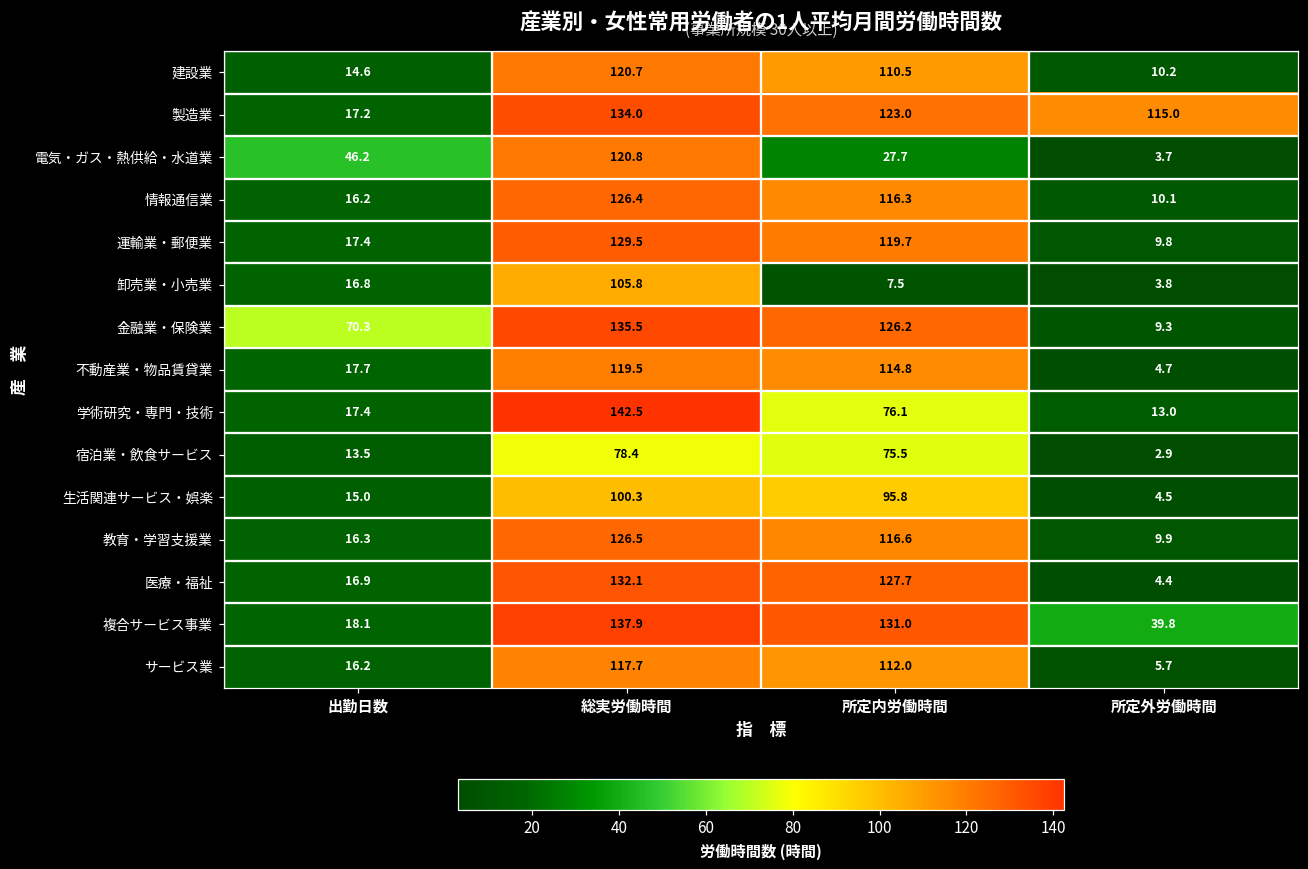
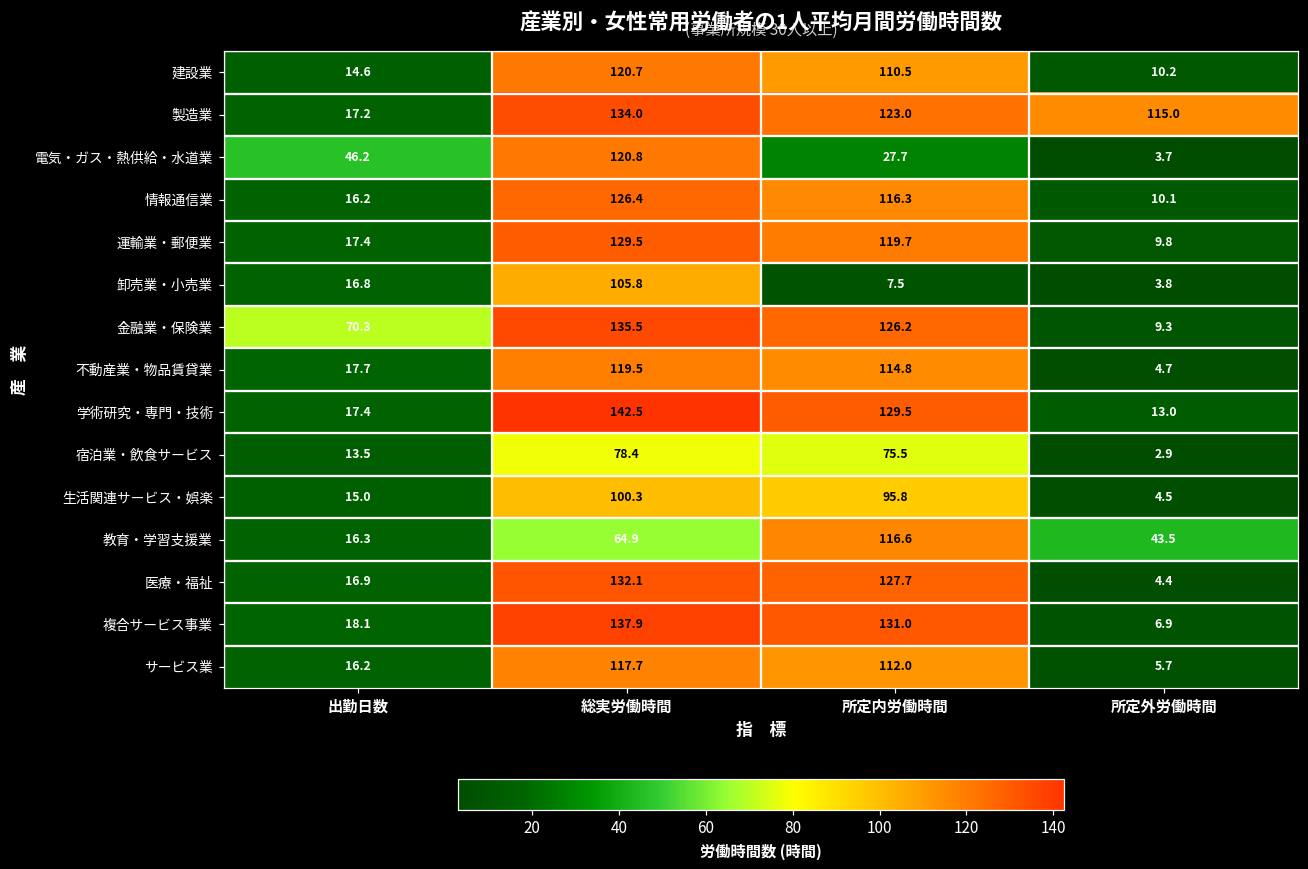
  {
    "建設業": {
      "出勤日数": 14.6,
      "総実労働時間": 120.7,
      "所定内労働時間": 110.5,
      "所定外労働時間": 10.2
    },
    "製造業": {
      "出勤日数": 17.2,
      "総実労働時間": 134.0,
      "所定内労働時間": 123.0,
      "所定外労働時間": 115.0
    },
    "電気・ガス・熱供給・水道業": {
      "出勤日数": 46.2,
      "総実労働時間": 120.8,
      "所定内労働時間": 27.7,
      "所定外労働時間": 3.7
    },
    "情報通信業": {
      "出勤日数": 16.2,
      "総実労働時間": 126.4,
      "所定内労働時間": 116.3,
      "所定外労働時間": 10.1
    },
    "運輸業・郵便業": {
      "出勤日数": 17.4,
      "総実労働時間": 129.5,
      "所定内労働時間": 119.7,
      "所定外労働時間": 9.8
    },
    "卸売業・小売業": {
      "出勤日数": 16.8,
      "総実労働時間": 105.8,
      "所定内労働時間": 7.5,
      "所定外労働時間": 3.8
    },
    "金融業・保険業": {
      "出勤日数": 70.3,
      "総実労働時間": 135.5,
      "所定内労働時間": 126.2,
      "所定外労働時間": 9.3
    },
    "不動産業・物品賃貸業": {
      "出勤日数": 17.7,
      "総実労働時間": 119.5,
      "所定内労働時間": 114.8,
      "所定外労働時間": 4.7
    },
    "学術研究・専門・技術": {
      "出勤日数": 17.4,
      "総実労働時間": 142.5,
-     "所定内労働時間": 76.1,
+     "所定内労働時間": 129.5,
      "所定外労働時間": 13.0
    },
    "宿泊業・飲食サービス": {
      "出勤日数": 13.5,
      "総実労働時間": 78.4,
      "所定内労働時間": 75.5,
      "所定外労働時間": 2.9
    },
    "生活関連サービス・娯楽": {
      "出勤日数": 15.0,
      "総実労働時間": 100.3,
      "所定内労働時間": 95.8,
      "所定外労働時間": 4.5
    },
    "教育・学習支援業": {
      "出勤日数": 16.3,
-     "総実労働時間": 126.5,
+     "総実労働時間": 64.9,
      "所定内労働時間": 116.6,
-     "所定外労働時間": 9.9
+     "所定外労働時間": 43.5
    },
    "医療・福祉": {
      "出勤日数": 16.9,
      "総実労働時間": 132.1,
      "所定内労働時間": 127.7,
      "所定外労働時間": 4.4
    },
    "複合サービス事業": {
      "出勤日数": 18.1,
      "総実労働時間": 137.9,
      "所定内労働時間": 131.0,
-     "所定外労働時間": 39.8
+     "所定外労働時間": 6.9
    },
    "サービス業": {
      "出勤日数": 16.2,
      "総実労働時間": 117.7,
      "所定内労働時間": 112.0,
      "所定外労働時間": 5.7
    }
  }
